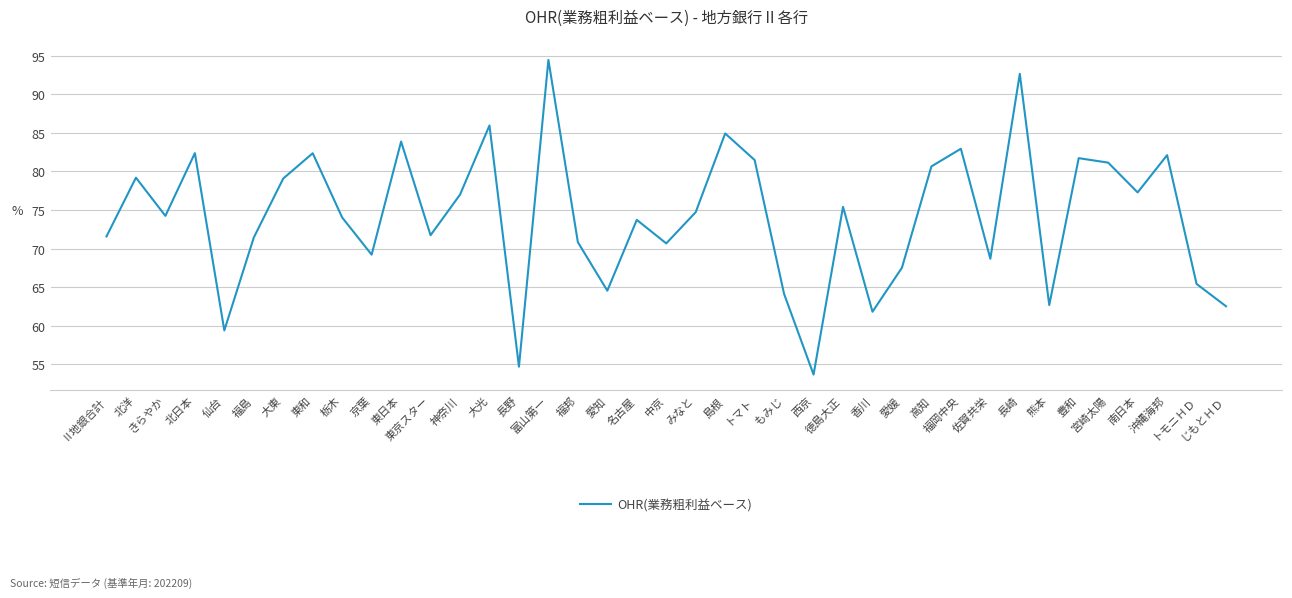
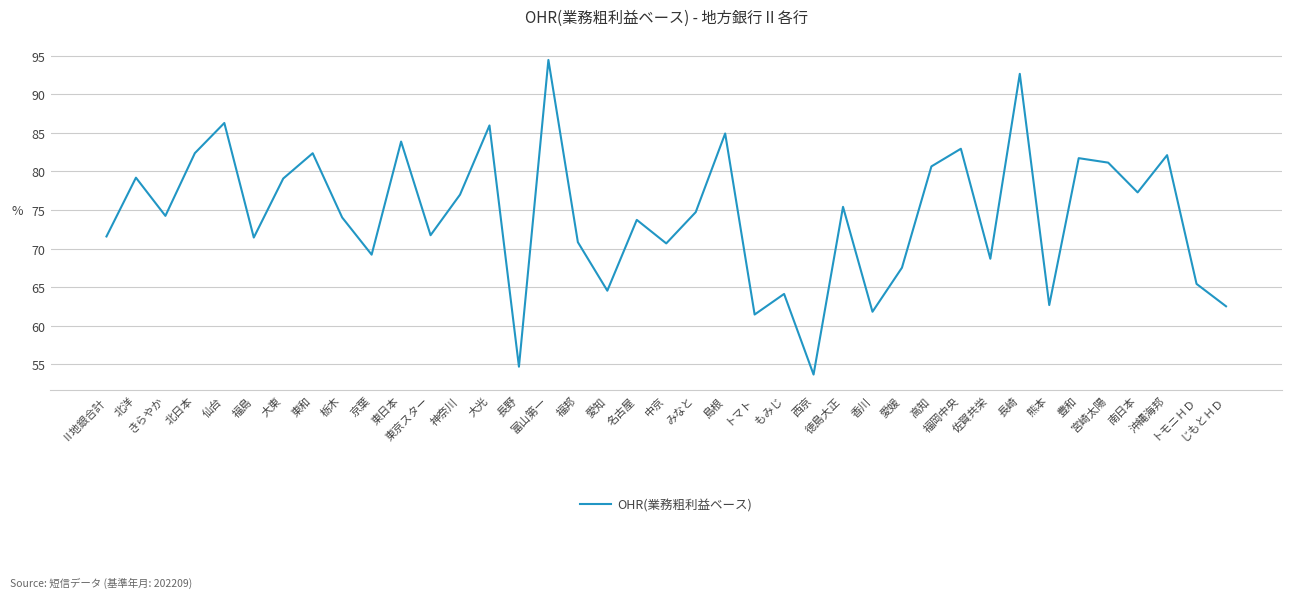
  {
    "Ⅱ地銀合計": 72,
    "北洋": 79,
    "きらやか": 74,
    "北日本": 82,
-   "仙台": 59,
+   "仙台": 86,
    "福島": 71,
    "大東": 79,
    "東和": 82,
    "栃木": 74,
    "京葉": 69,
    "東日本": 84,
    "東京スター": 72,
    "神奈川": 77,
    "大光": 86,
    "長野": 55,
    "富山第一": 94,
    "福邦": 71,
    "愛知": 65,
    "名古屋": 74,
    "中京": 71,
    "みなと": 75,
    "島根": 85,
-   "トマト": 81,
+   "トマト": 61,
    "もみじ": 64,
    "西京": 54,
    "徳島大正": 75,
    "香川": 62,
    "愛媛": 68,
    "高知": 81,
    "福岡中央": 83,
    "佐賀共栄": 69,
    "長崎": 93,
    "熊本": 63,
    "豊和": 82,
    "宮崎太陽": 81,
    "南日本": 77,
    "沖縄海邦": 82,
    "トモニＨＤ": 65,
    "じもとＨＤ": 63
  }
